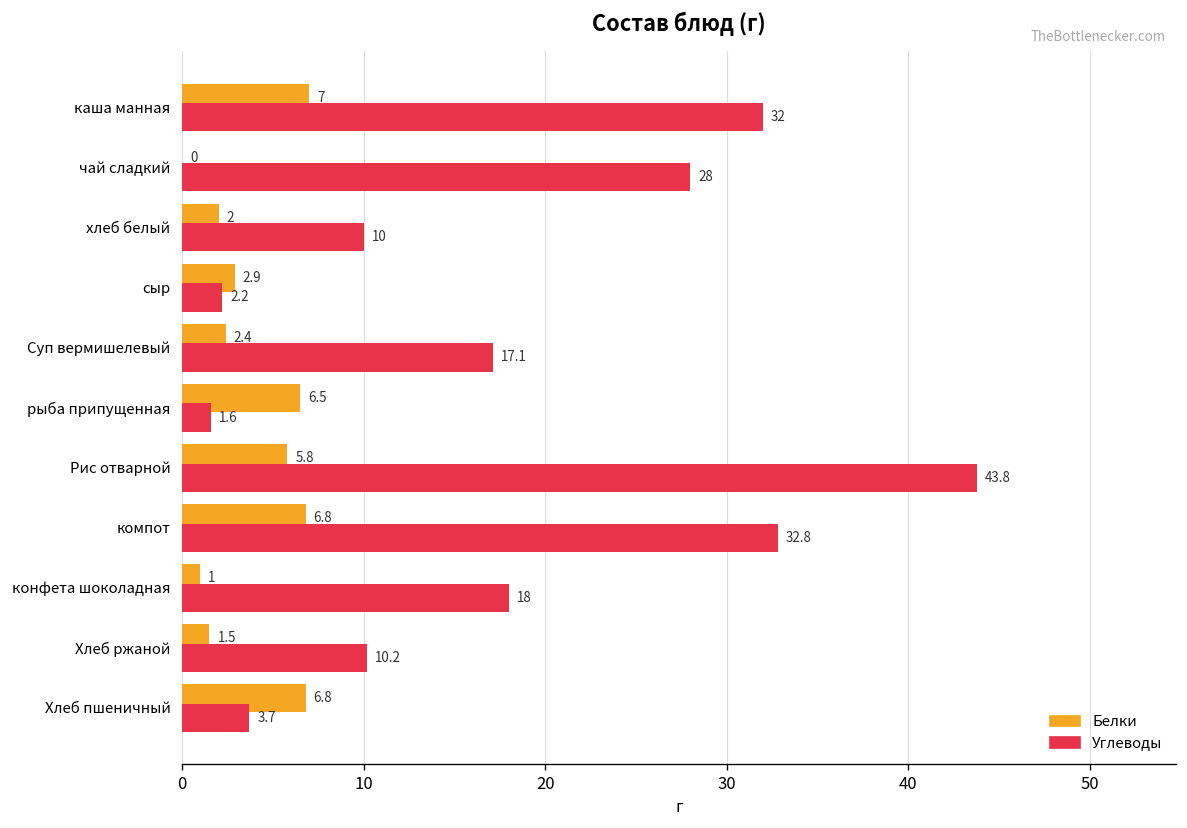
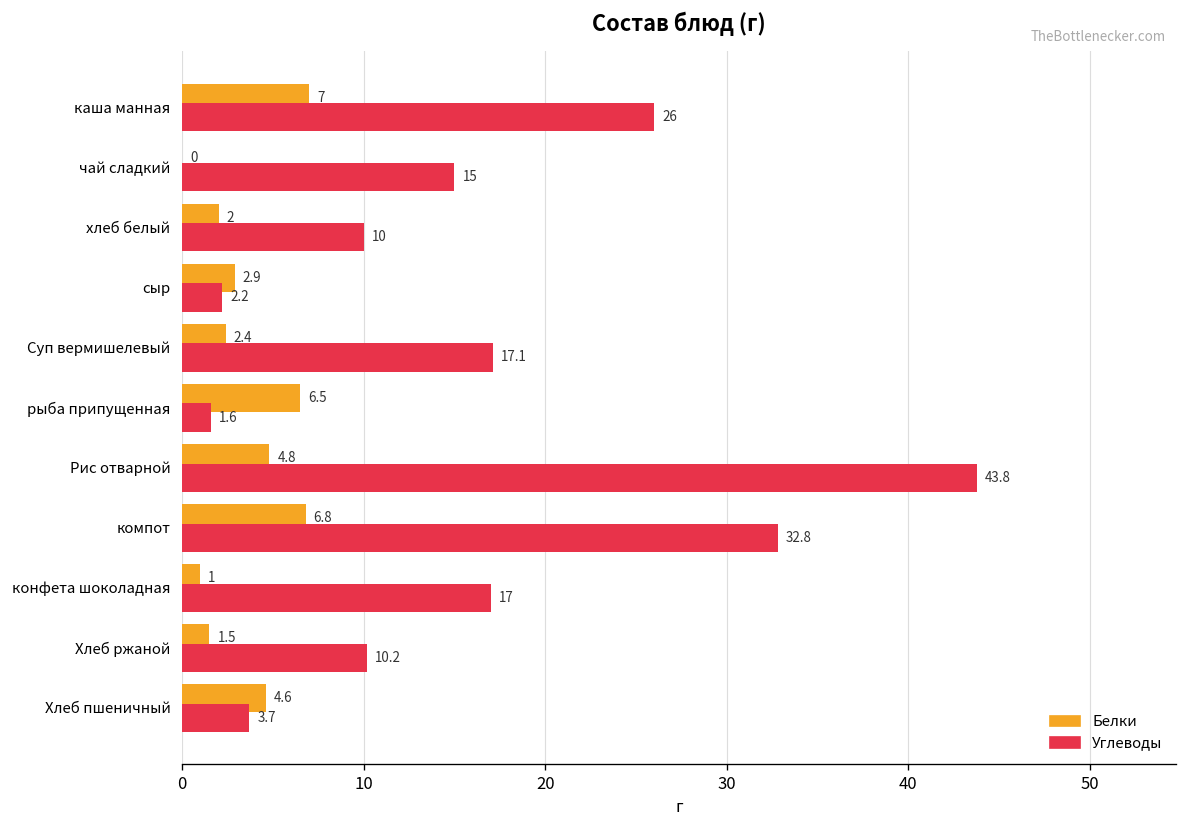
  {
    "Белки": {
      "каша манная": 7,
      "чай сладкий": 0,
      "хлеб белый": 2,
      "сыр": 2.9,
      "Суп вермишелевый": 2.4,
      "рыба припущенная": 6.5,
-     "Рис отварной": 5.8,
+     "Рис отварной": 4.8,
      "компот": 6.8,
      "конфета шоколадная": 1,
      "Хлеб ржаной": 1.5,
-     "Хлеб пшеничный": 6.8
+     "Хлеб пшеничный": 4.6
    },
    "Углеводы": {
-     "каша манная": 32,
-     "чай сладкий": 28,
+     "каша манная": 26,
+     "чай сладкий": 15,
      "хлеб белый": 10,
      "сыр": 2.2,
      "Суп вермишелевый": 17.1,
      "рыба припущенная": 1.6,
      "Рис отварной": 43.8,
      "компот": 32.8,
-     "конфета шоколадная": 18,
+     "конфета шоколадная": 17,
      "Хлеб ржаной": 10.2,
      "Хлеб пшеничный": 3.7
    }
  }
